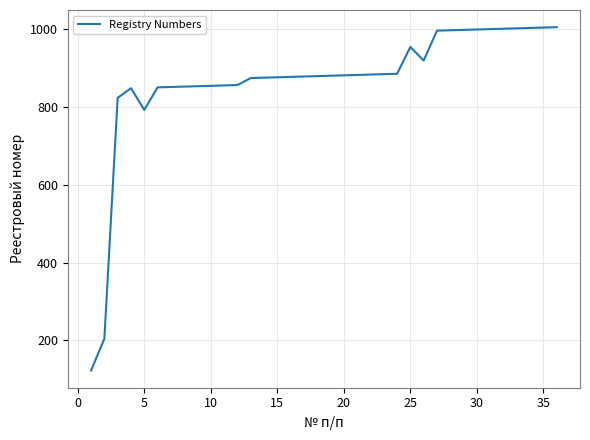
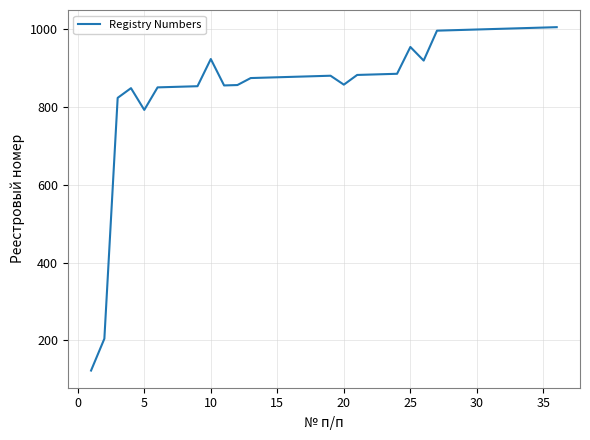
  {
    "5": 790,
-   "10": 860,
+   "10": 920,
    "15": 880,
-   "20": 880,
+   "20": 860,
    "25": 960,
    "30": 1000,
    "35": 1010
  }
